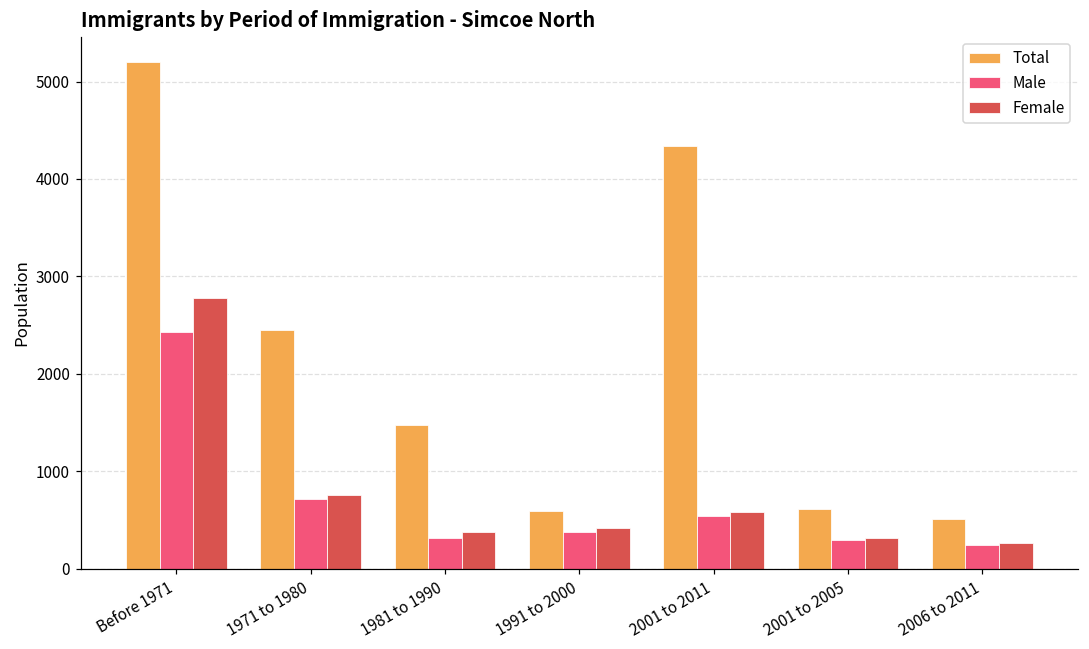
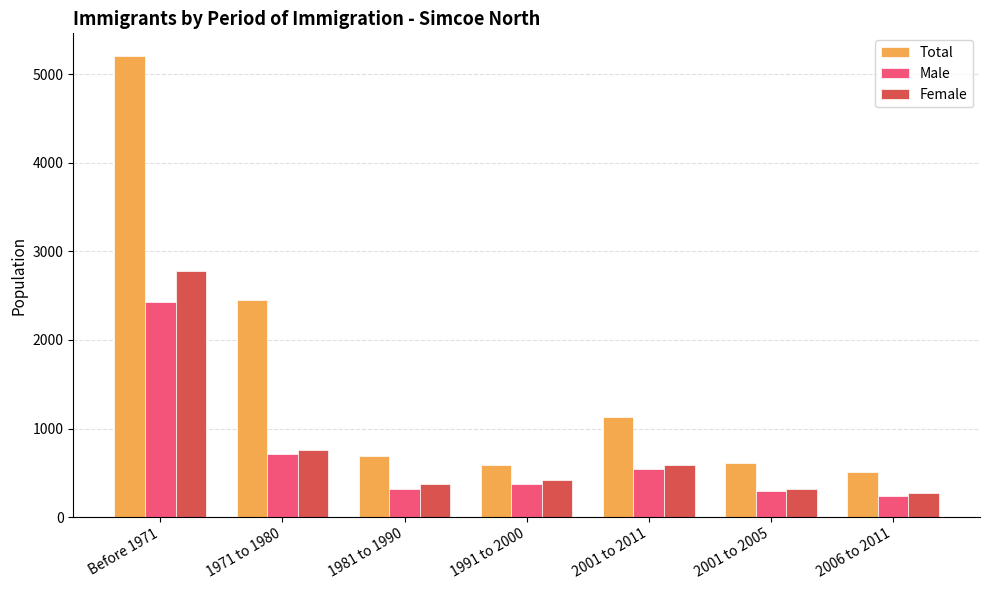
  {
    "Total": {
      "Before 1971": 5200,
      "1971 to 1980": 2400,
-     "1981 to 1990": 1500,
+     "1981 to 1990": 700,
      "1991 to 2000": 600,
-     "2001 to 2011": 4300,
+     "2001 to 2011": 1100,
      "2001 to 2005": 600,
      "2006 to 2011": 500
    }
  }
